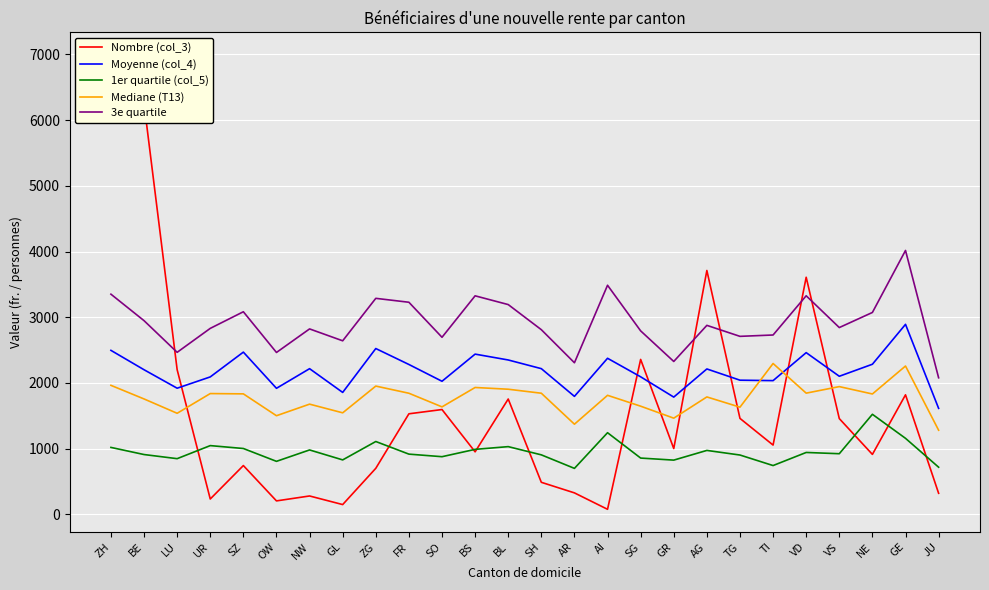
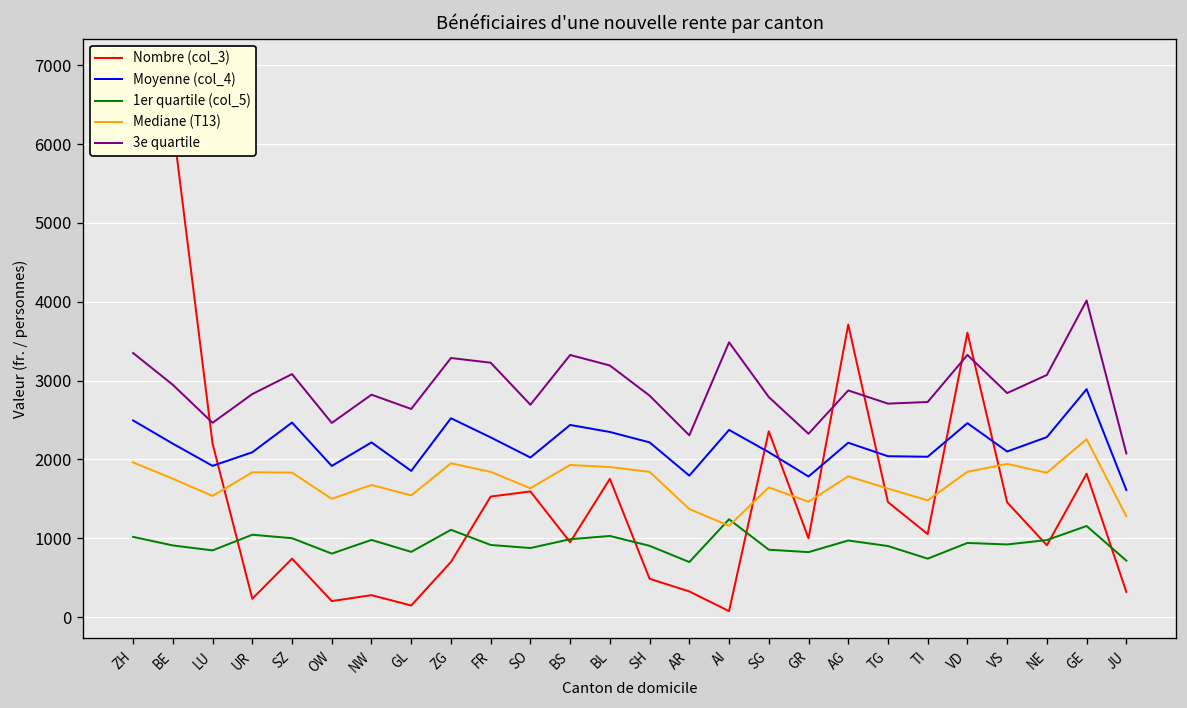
  {
    "Nombre (col_3)": {
      "LU": 2200,
      "UR": 200,
      "SZ": 700,
      "OW": 200,
      "NW": 300,
      "GL": 100,
      "ZG": 700,
      "FR": 1500,
      "SO": 1600,
      "BL": 1800,
      "SH": 500,
      "AR": 300,
      "AI": 100,
      "SG": 2400,
      "GR": 1000,
      "AG": 3700,
      "TG": 1500,
      "TI": 1100,
      "VD": 3600,
      "VS": 1500,
      "NE": 900,
      "GE": 1800,
      "JU": 300
    },
    "Moyenne (col_4)": {
      "ZH": 2500,
      "BE": 2200,
      "LU": 1900,
      "UR": 2100,
      "SZ": 2500,
      "OW": 1900,
      "NW": 2200,
      "GL": 1900,
      "ZG": 2500,
      "FR": 2300,
      "SO": 2000,
      "BS": 2400,
      "BL": 2300,
      "SH": 2200,
      "AR": 1800,
      "AI": 2400,
      "SG": 2100,
      "GR": 1800,
      "AG": 2200,
      "TG": 2000,
      "TI": 2000,
      "VD": 2500,
      "VS": 2100,
      "NE": 2300,
      "GE": 2900,
      "JU": 1600
    },
    "1er quartile (col_5)": {
      "ZH": 1000,
      "BE": 900,
      "LU": 800,
      "UR": 1000,
      "SZ": 1000,
      "OW": 800,
      "NW": 1000,
      "GL": 800,
      "ZG": 1100,
      "FR": 900,
      "SO": 900,
      "BL": 1000,
      "SH": 900,
      "AR": 700,
      "AI": 1200,
      "SG": 900,
      "GR": 800,
      "AG": 1000,
      "TG": 900,
      "TI": 700,
      "VD": 900,
      "VS": 900,
-     "NE": 1500,
+     "NE": 1000,
      "GE": 1200,
      "JU": 700
    },
    "Mediane (T13)": {
      "ZH": 2000,
      "BE": 1800,
      "LU": 1500,
      "UR": 1800,
      "SZ": 1800,
      "OW": 1500,
      "NW": 1700,
      "GL": 1500,
      "ZG": 2000,
      "FR": 1800,
      "SO": 1600,
      "BS": 1900,
      "BL": 1900,
      "SH": 1800,
      "AR": 1400,
-     "AI": 1800,
+     "AI": 1200,
      "SG": 1600,
      "GR": 1500,
      "AG": 1800,
      "TG": 1600,
-     "TI": 2300,
+     "TI": 1500,
      "VD": 1800,
      "VS": 1900,
      "NE": 1800,
      "GE": 2300,
      "JU": 1300
    },
    "3e quartile": {
      "ZH": 3400,
      "BE": 2900,
      "LU": 2500,
      "UR": 2800,
      "SZ": 3100,
      "OW": 2500,
      "NW": 2800,
      "GL": 2600,
      "ZG": 3300,
      "FR": 3200,
      "SO": 2700,
      "BS": 3300,
      "BL": 3200,
      "SH": 2800,
      "AR": 2300,
      "AI": 3500,
      "SG": 2800,
      "GR": 2300,
      "AG": 2900,
      "TG": 2700,
      "TI": 2700,
      "VD": 3300,
      "VS": 2800,
      "NE": 3100,
      "GE": 4000,
      "JU": 2100
    }
  }
